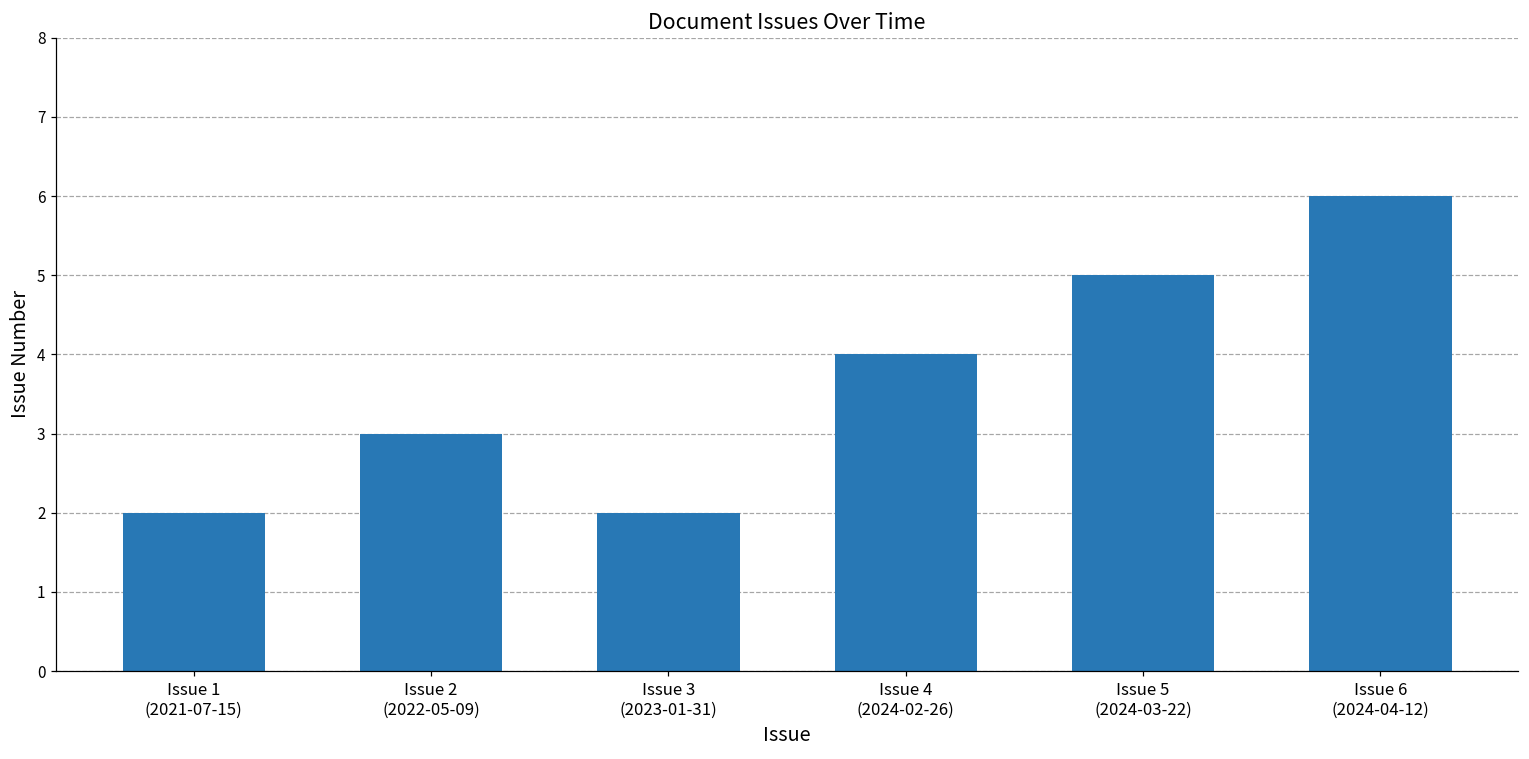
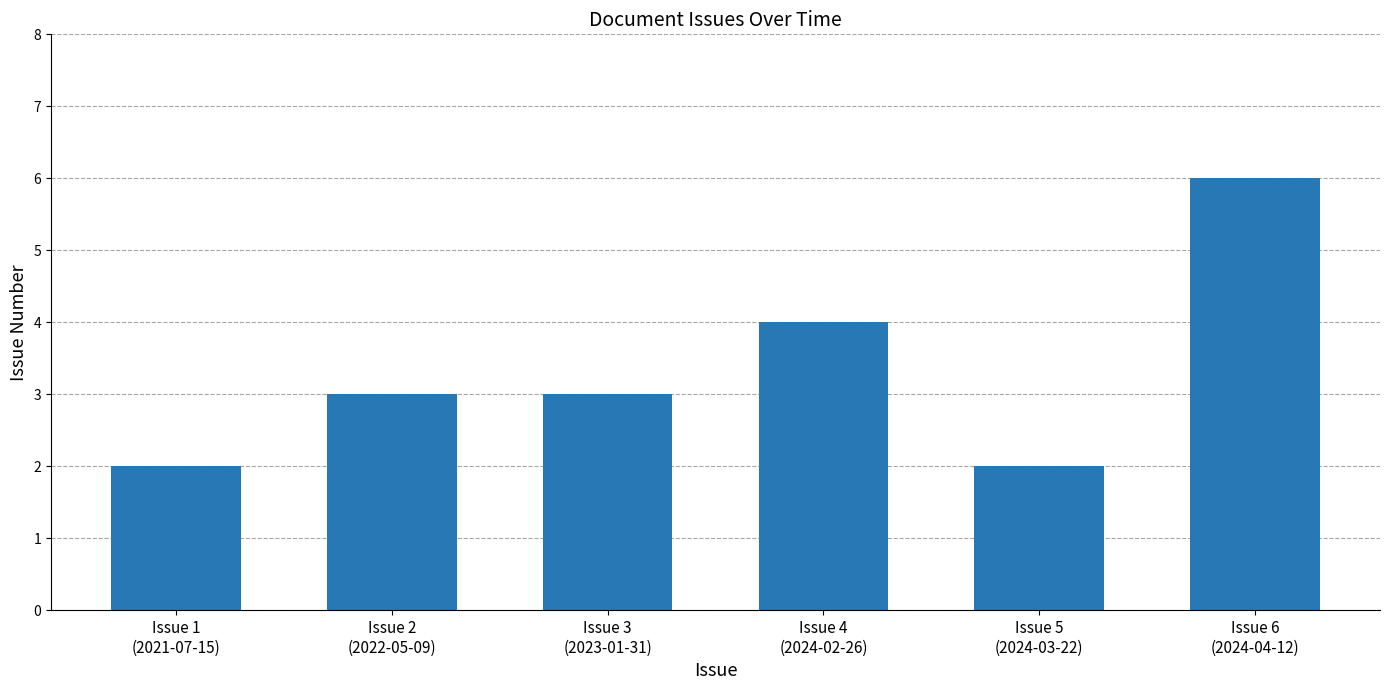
  {
    "Issue 1 (2021-07-15)": 2,
    "Issue 2 (2022-05-09)": 3,
-   "Issue 3 (2023-01-31)": 2,
+   "Issue 3 (2023-01-31)": 3,
    "Issue 4 (2024-02-26)": 4,
-   "Issue 5 (2024-03-22)": 5,
+   "Issue 5 (2024-03-22)": 2,
    "Issue 6 (2024-04-12)": 6
  }
